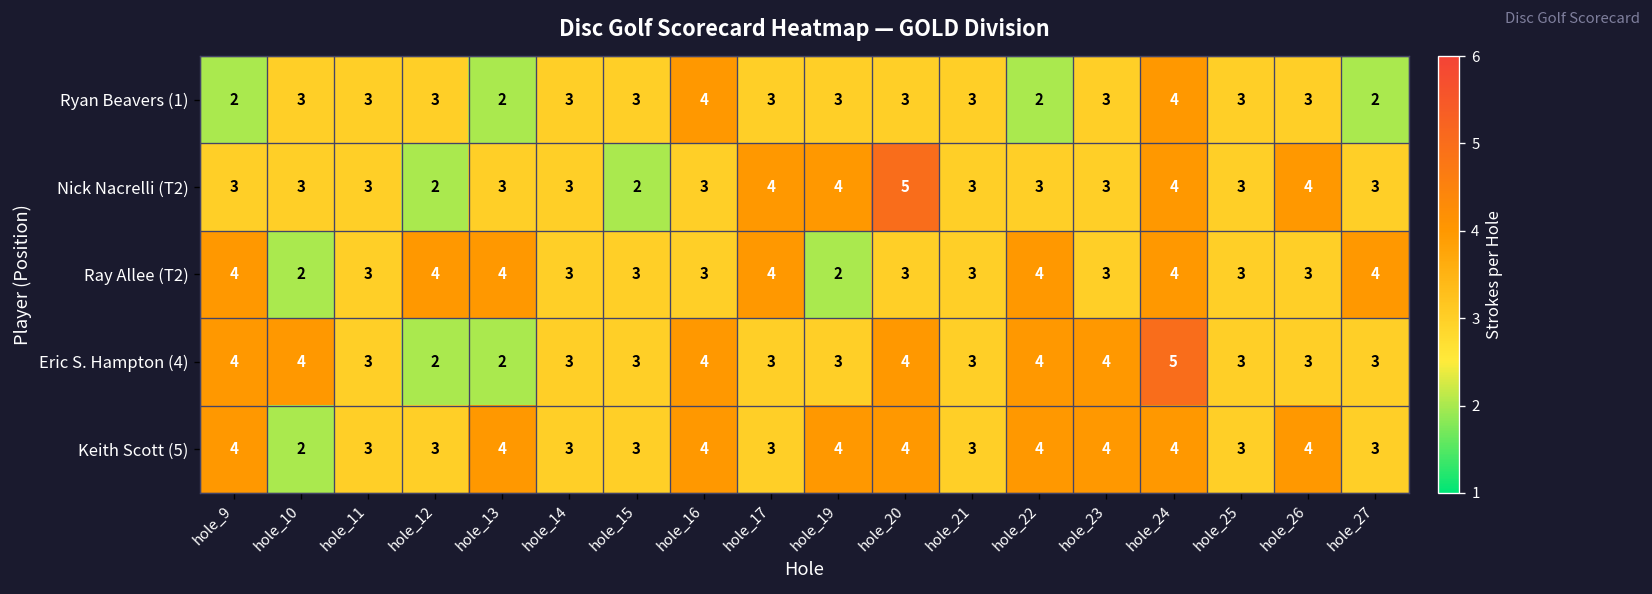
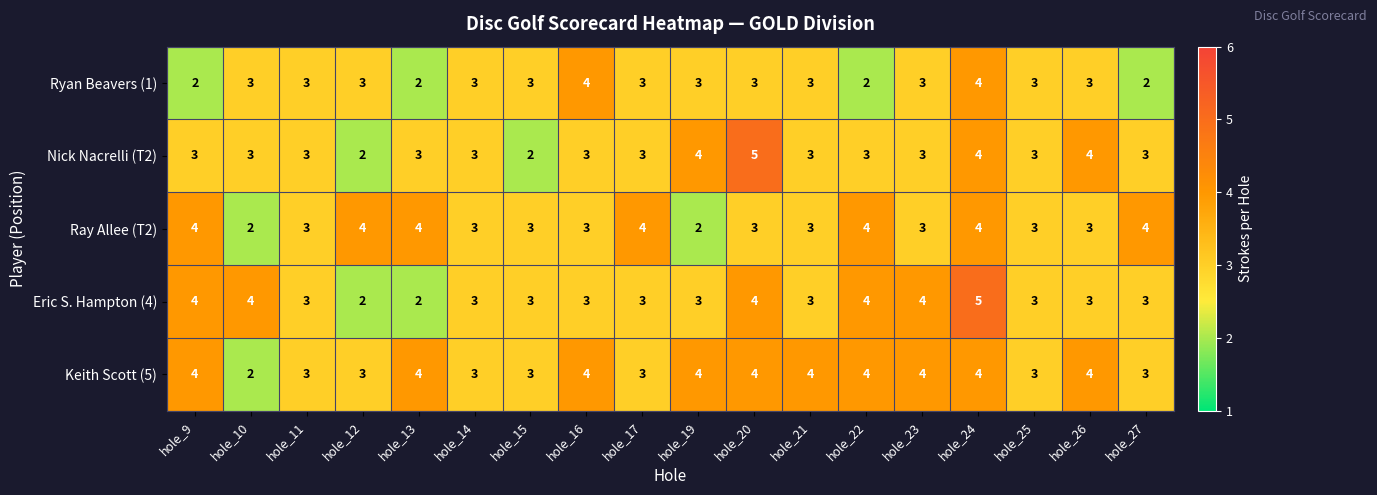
  {
    "Ryan Beavers (1)": {
      "hole_9": 2,
      "hole_10": 3,
      "hole_11": 3,
      "hole_12": 3,
      "hole_13": 2,
      "hole_14": 3,
      "hole_15": 3,
      "hole_16": 4,
      "hole_17": 3,
      "hole_19": 3,
      "hole_20": 3,
      "hole_21": 3,
      "hole_22": 2,
      "hole_23": 3,
      "hole_24": 4,
      "hole_25": 3,
      "hole_26": 3,
      "hole_27": 2
    },
    "Nick Nacrelli (T2)": {
      "hole_9": 3,
      "hole_10": 3,
      "hole_11": 3,
      "hole_12": 2,
      "hole_13": 3,
      "hole_14": 3,
      "hole_15": 2,
      "hole_16": 3,
-     "hole_17": 4,
+     "hole_17": 3,
      "hole_19": 4,
      "hole_20": 5,
      "hole_21": 3,
      "hole_22": 3,
      "hole_23": 3,
      "hole_24": 4,
      "hole_25": 3,
      "hole_26": 4,
      "hole_27": 3
    },
    "Ray Allee (T2)": {
      "hole_9": 4,
      "hole_10": 2,
      "hole_11": 3,
      "hole_12": 4,
      "hole_13": 4,
      "hole_14": 3,
      "hole_15": 3,
      "hole_16": 3,
      "hole_17": 4,
      "hole_19": 2,
      "hole_20": 3,
      "hole_21": 3,
      "hole_22": 4,
      "hole_23": 3,
      "hole_24": 4,
      "hole_25": 3,
      "hole_26": 3,
      "hole_27": 4
    },
    "Eric S. Hampton (4)": {
      "hole_9": 4,
      "hole_10": 4,
      "hole_11": 3,
      "hole_12": 2,
      "hole_13": 2,
      "hole_14": 3,
      "hole_15": 3,
-     "hole_16": 4,
+     "hole_16": 3,
      "hole_17": 3,
      "hole_19": 3,
      "hole_20": 4,
      "hole_21": 3,
      "hole_22": 4,
      "hole_23": 4,
      "hole_24": 5,
      "hole_25": 3,
      "hole_26": 3,
      "hole_27": 3
    },
    "Keith Scott (5)": {
      "hole_9": 4,
      "hole_10": 2,
      "hole_11": 3,
      "hole_12": 3,
      "hole_13": 4,
      "hole_14": 3,
      "hole_15": 3,
      "hole_16": 4,
      "hole_17": 3,
      "hole_19": 4,
      "hole_20": 4,
-     "hole_21": 3,
+     "hole_21": 4,
      "hole_22": 4,
      "hole_23": 4,
      "hole_24": 4,
      "hole_25": 3,
      "hole_26": 4,
      "hole_27": 3
    }
  }
